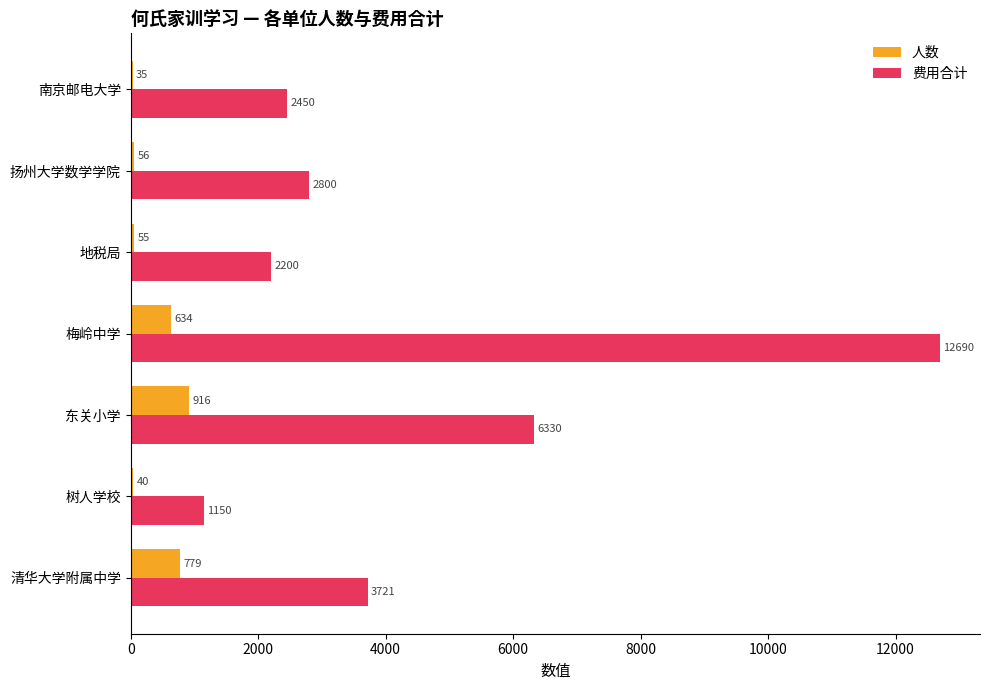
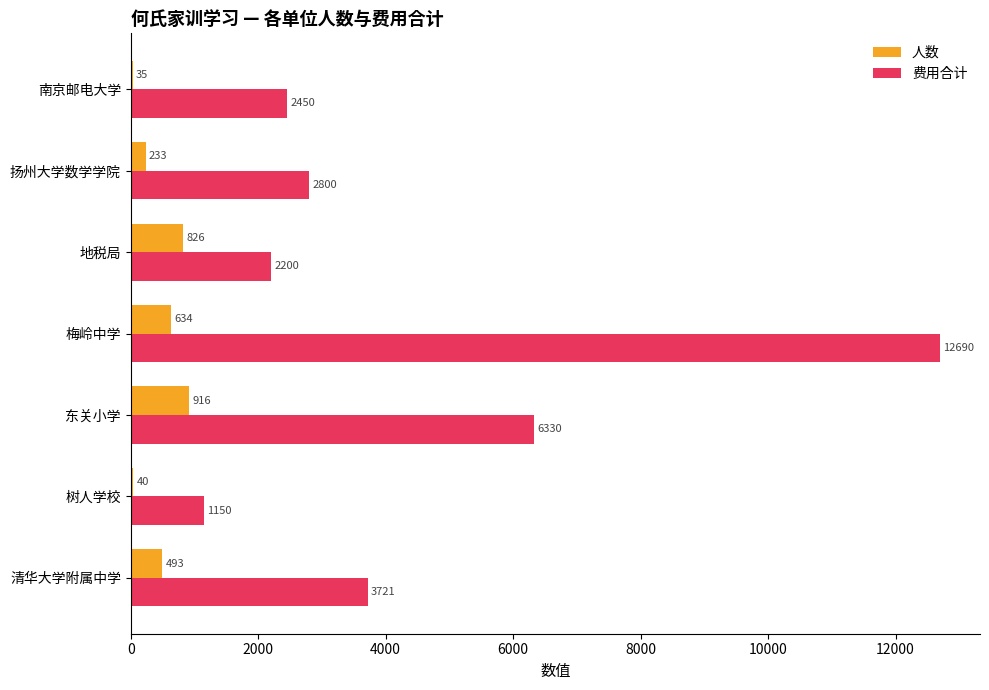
  {
    "人数": {
      "南京邮电大学": 35,
-     "扬州大学数学学院": 56,
-     "地税局": 55,
+     "扬州大学数学学院": 233,
+     "地税局": 826,
      "梅岭中学": 634,
      "东关小学": 916,
      "树人学校": 40,
-     "清华大学附属中学": 779
+     "清华大学附属中学": 493
    },
    "费用合计": {
      "南京邮电大学": 2450,
      "扬州大学数学学院": 2800,
      "地税局": 2200,
      "梅岭中学": 12690,
      "东关小学": 6330,
      "树人学校": 1150,
      "清华大学附属中学": 3721
    }
  }
